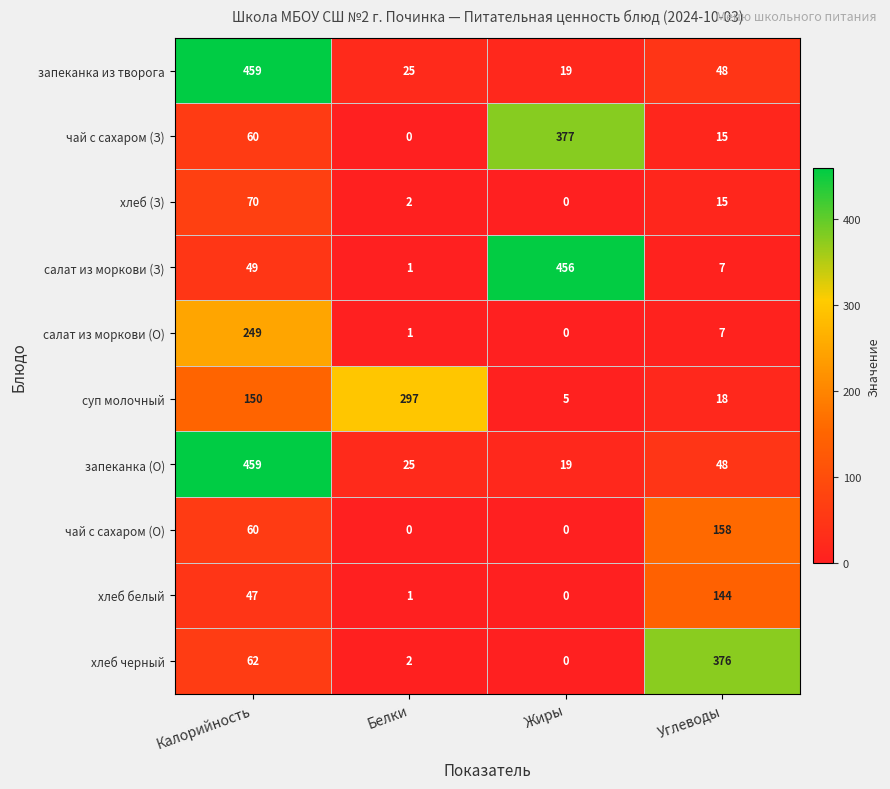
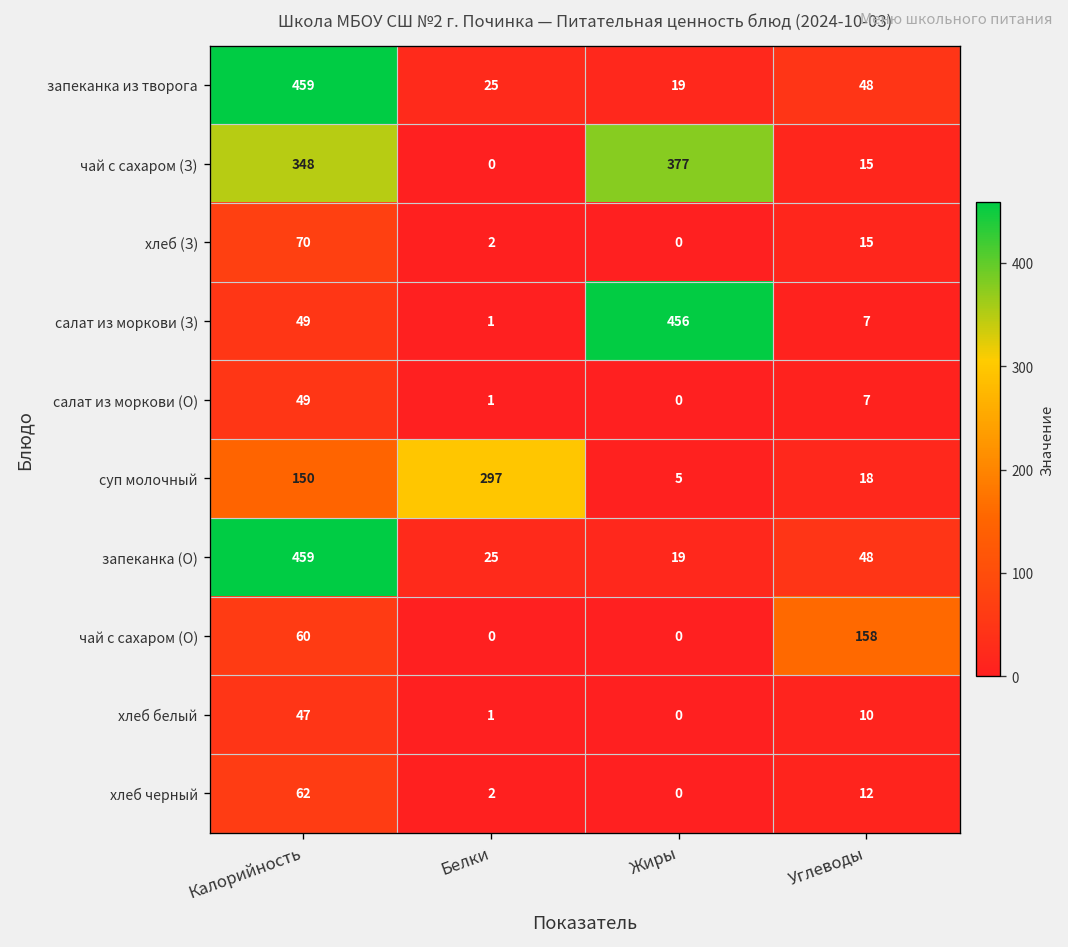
  {
    "запеканка из творога": {
      "Калорийность": 459,
      "Белки": 25,
      "Жиры": 19,
      "Углеводы": 48
    },
    "чай с сахаром (З)": {
-     "Калорийность": 60,
+     "Калорийность": 348,
      "Белки": 0,
      "Жиры": 377,
      "Углеводы": 15
    },
    "хлеб (З)": {
      "Калорийность": 70,
      "Белки": 2,
      "Жиры": 0,
      "Углеводы": 15
    },
    "салат из моркови (З)": {
      "Калорийность": 49,
      "Белки": 1,
      "Жиры": 456,
      "Углеводы": 7
    },
    "салат из моркови (О)": {
-     "Калорийность": 249,
+     "Калорийность": 49,
      "Белки": 1,
      "Жиры": 0,
      "Углеводы": 7
    },
    "суп молочный": {
      "Калорийность": 150,
      "Белки": 297,
      "Жиры": 5,
      "Углеводы": 18
    },
    "запеканка (О)": {
      "Калорийность": 459,
      "Белки": 25,
      "Жиры": 19,
      "Углеводы": 48
    },
    "чай с сахаром (О)": {
      "Калорийность": 60,
      "Белки": 0,
      "Жиры": 0,
      "Углеводы": 158
    },
    "хлеб белый": {
      "Калорийность": 47,
      "Белки": 1,
      "Жиры": 0,
-     "Углеводы": 144
+     "Углеводы": 10
    },
    "хлеб черный": {
      "Калорийность": 62,
      "Белки": 2,
      "Жиры": 0,
-     "Углеводы": 376
+     "Углеводы": 12
    }
  }
